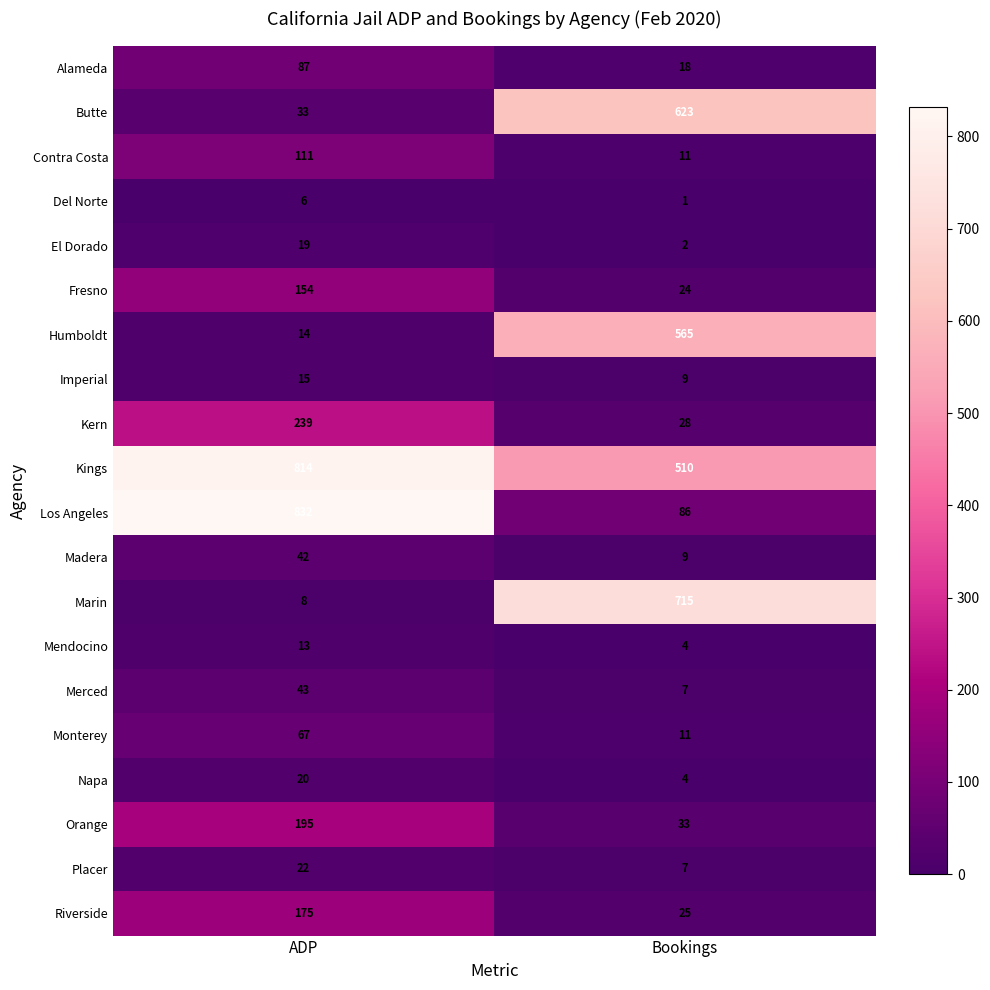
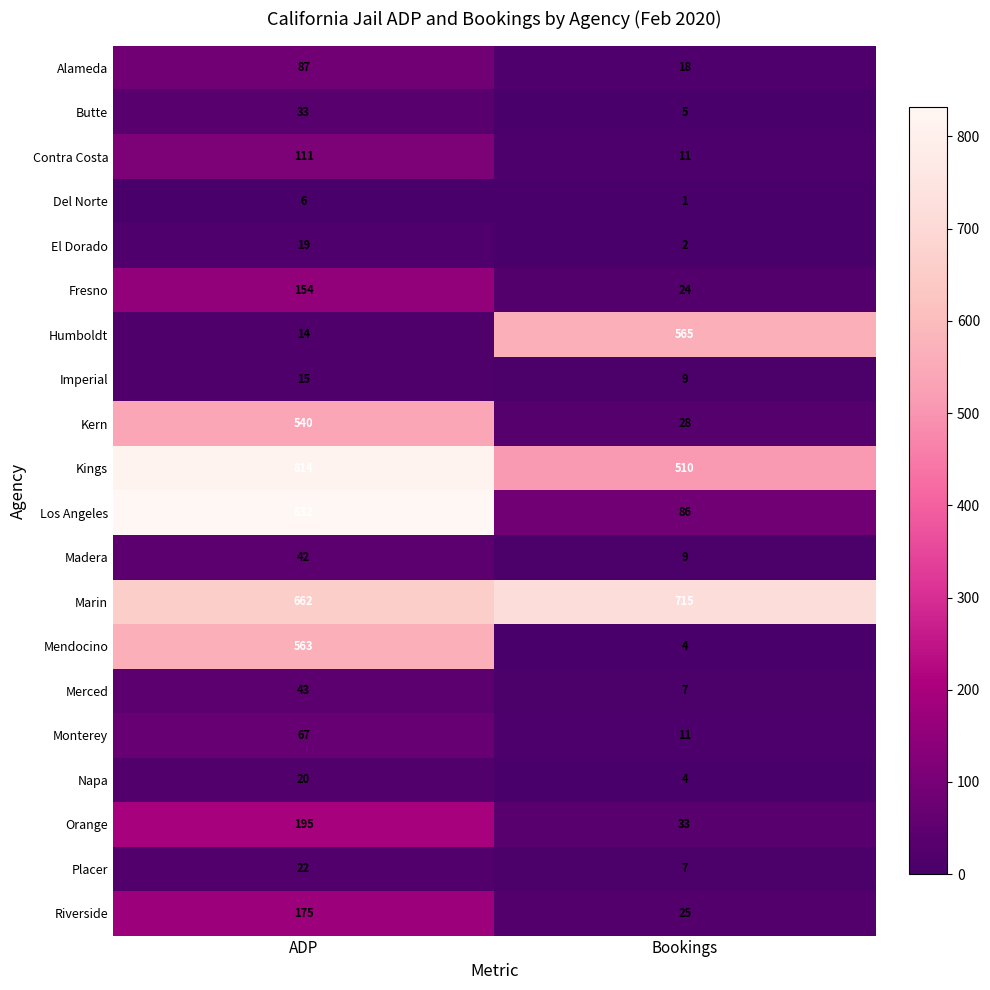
  {
    "Alameda": {
      "ADP": 87,
      "Bookings": 18
    },
    "Butte": {
      "ADP": 33,
-     "Bookings": 623
+     "Bookings": 5
    },
    "Contra Costa": {
      "ADP": 111,
      "Bookings": 11
    },
    "Del Norte": {
      "ADP": 6,
      "Bookings": 1
    },
    "El Dorado": {
      "ADP": 19,
      "Bookings": 2
    },
    "Fresno": {
      "ADP": 154,
      "Bookings": 24
    },
    "Humboldt": {
      "ADP": 14,
      "Bookings": 565
    },
    "Imperial": {
      "ADP": 15,
      "Bookings": 9
    },
    "Kern": {
-     "ADP": 239,
+     "ADP": 540,
      "Bookings": 28
    },
    "Kings": {
      "Bookings": 510
    },
    "Los Angeles": {
      "Bookings": 86
    },
    "Madera": {
      "ADP": 42,
      "Bookings": 9
    },
    "Marin": {
-     "ADP": 8
+     "ADP": 662
    },
    "Mendocino": {
-     "ADP": 13,
+     "ADP": 563,
      "Bookings": 4
    },
    "Merced": {
      "ADP": 43,
      "Bookings": 7
    },
    "Monterey": {
      "ADP": 67,
      "Bookings": 11
    },
    "Napa": {
      "ADP": 20,
      "Bookings": 4
    },
    "Orange": {
      "ADP": 195,
      "Bookings": 33
    },
    "Placer": {
      "ADP": 22,
      "Bookings": 7
    },
    "Riverside": {
      "ADP": 175,
      "Bookings": 25
    }
  }
